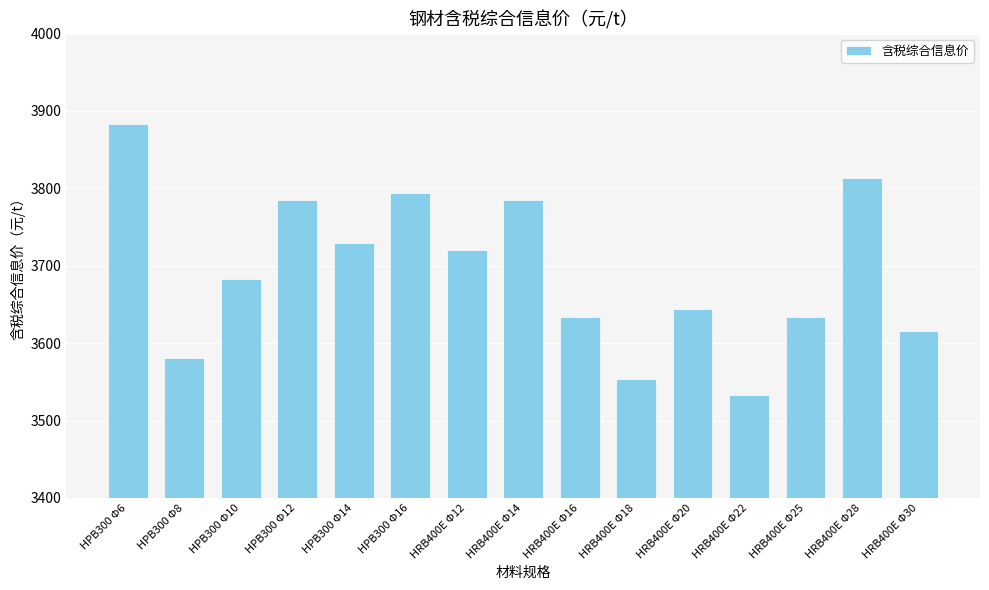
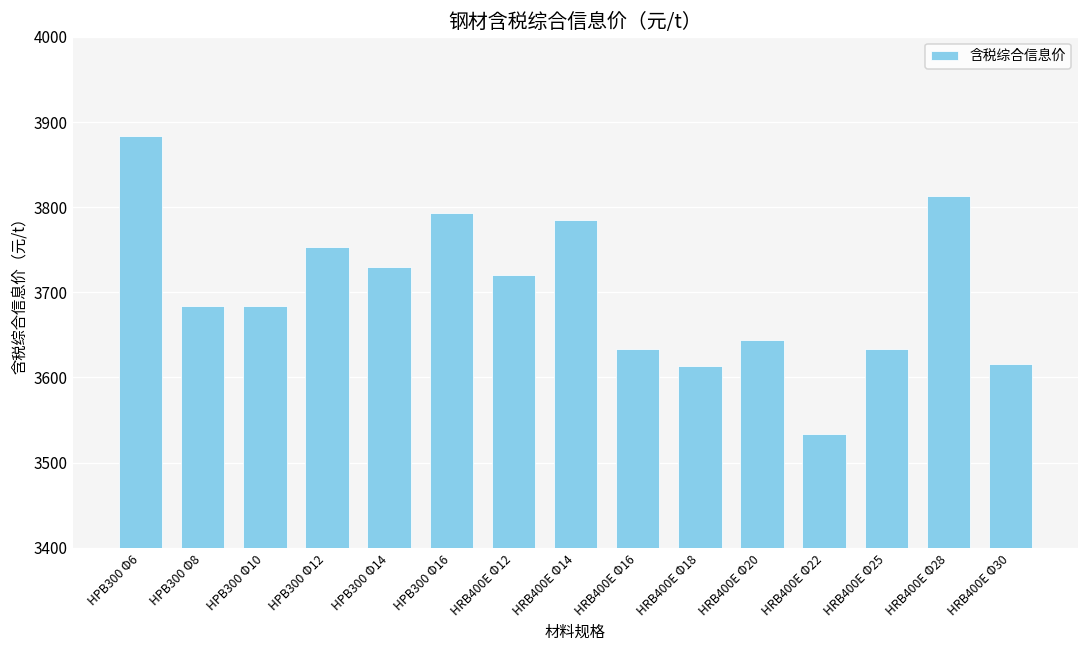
  {
    "HPB300 Φ6": 3880,
-   "HPB300 Φ8": 3580,
+   "HPB300 Φ8": 3680,
    "HPB300 Φ10": 3680,
-   "HPB300 Φ12": 3780,
+   "HPB300 Φ12": 3750,
    "HPB300 Φ14": 3730,
    "HPB300 Φ16": 3790,
    "HRB400E Φ12": 3720,
    "HRB400E Φ14": 3780,
    "HRB400E Φ16": 3630,
-   "HRB400E Φ18": 3550,
+   "HRB400E Φ18": 3610,
    "HRB400E Φ20": 3640,
    "HRB400E Φ22": 3530,
    "HRB400E Φ25": 3630,
    "HRB400E Φ28": 3810,
    "HRB400E Φ30": 3620
  }
